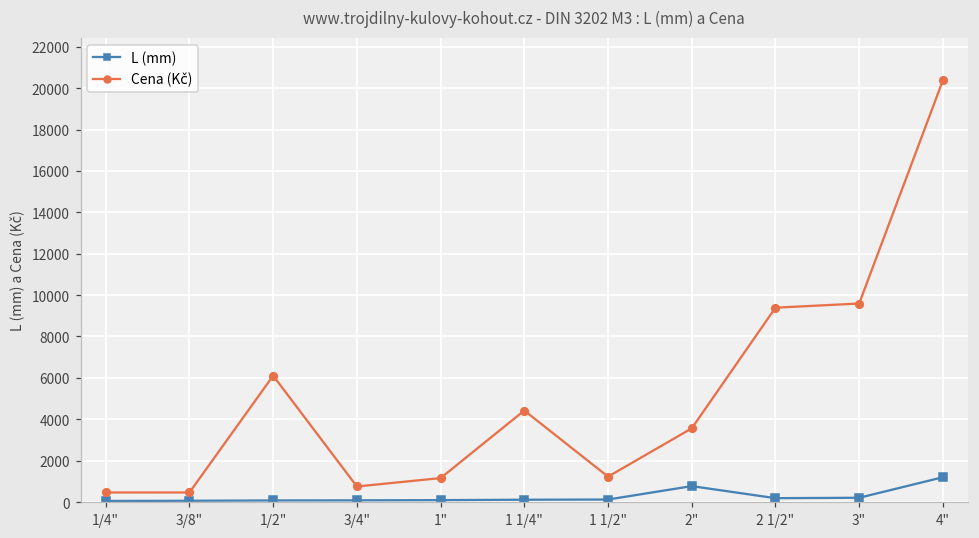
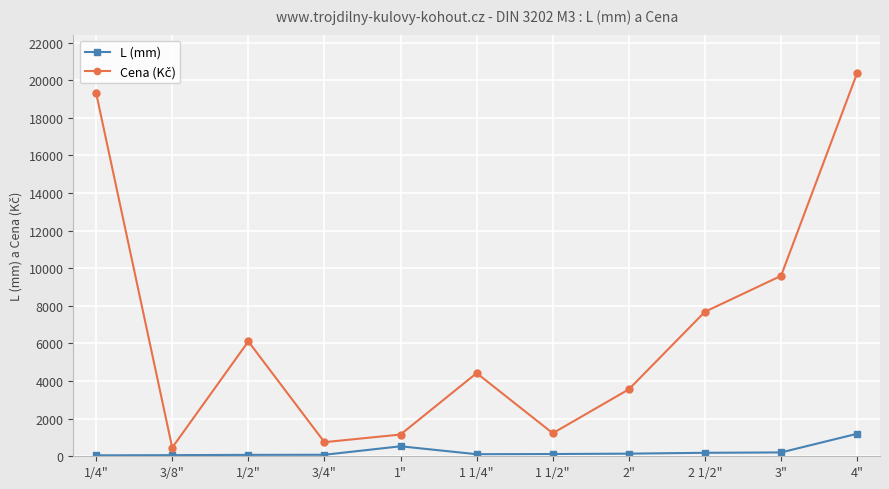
  {
    "L (mm)": {
      "1/4\"": 100,
      "3/8\"": 100,
      "1/2\"": 100,
      "3/4\"": 100,
-     "1\"": 100,
+     "1\"": 500,
      "1 1/4\"": 100,
      "1 1/2\"": 100,
-     "2\"": 800,
+     "2\"": 100,
      "2 1/2\"": 200,
      "3\"": 200,
      "4\"": 1200
    },
    "Cena (Kč)": {
-     "1/4\"": 500,
+     "1/4\"": 19300,
      "3/8\"": 500,
      "1/2\"": 6100,
      "3/4\"": 800,
      "1\"": 1200,
      "1 1/4\"": 4400,
      "1 1/2\"": 1200,
      "2\"": 3600,
-     "2 1/2\"": 9400,
+     "2 1/2\"": 7700,
      "3\"": 9600,
      "4\"": 20400
    }
  }
